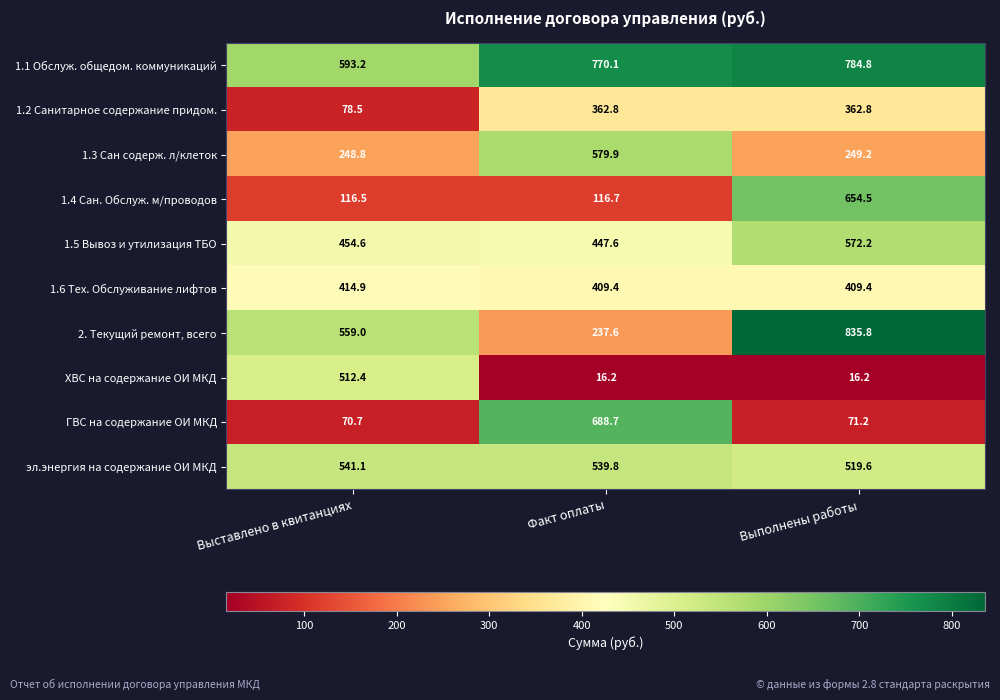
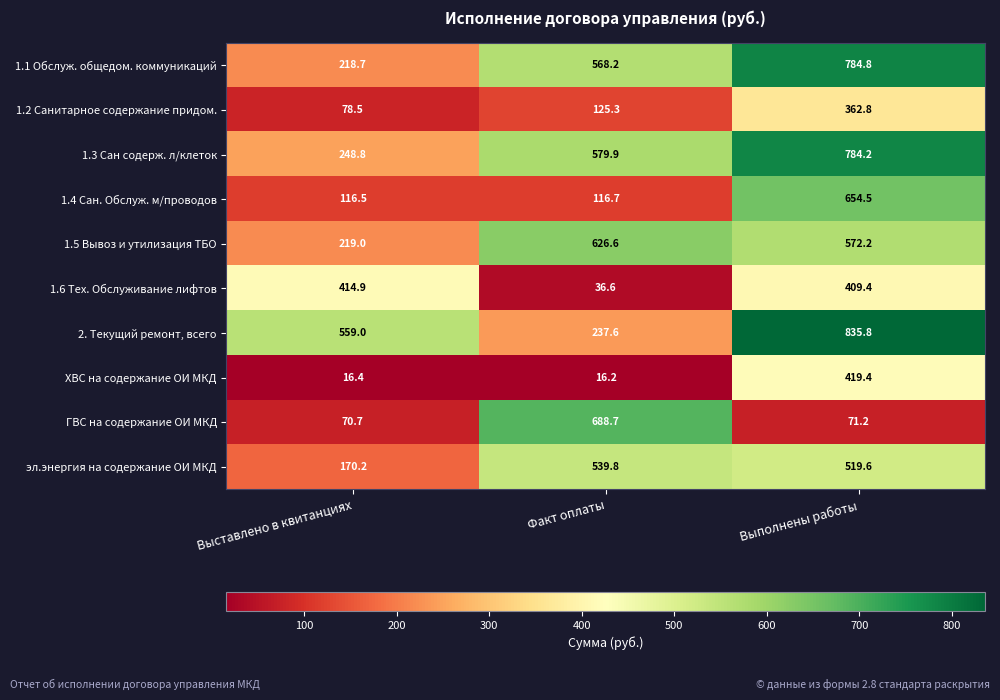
  {
    "1.1 Обслуж. общедом. коммуникаций": {
-     "Выставлено в квитанциях": 593.2,
-     "Факт оплаты": 770.1,
+     "Выставлено в квитанциях": 218.7,
+     "Факт оплаты": 568.2,
      "Выполнены работы": 784.8
    },
    "1.2 Санитарное содержание придом.": {
      "Выставлено в квитанциях": 78.5,
-     "Факт оплаты": 362.8,
+     "Факт оплаты": 125.3,
      "Выполнены работы": 362.8
    },
    "1.3 Сан содерж. л/клеток": {
      "Выставлено в квитанциях": 248.8,
      "Факт оплаты": 579.9,
-     "Выполнены работы": 249.2
+     "Выполнены работы": 784.2
    },
    "1.4 Сан. Обслуж. м/проводов": {
      "Выставлено в квитанциях": 116.5,
      "Факт оплаты": 116.7,
      "Выполнены работы": 654.5
    },
    "1.5 Вывоз и утилизация ТБО": {
-     "Выставлено в квитанциях": 454.6,
-     "Факт оплаты": 447.6,
+     "Выставлено в квитанциях": 219.0,
+     "Факт оплаты": 626.6,
      "Выполнены работы": 572.2
    },
    "1.6 Тех. Обслуживание лифтов": {
      "Выставлено в квитанциях": 414.9,
-     "Факт оплаты": 409.4,
+     "Факт оплаты": 36.6,
      "Выполнены работы": 409.4
    },
    "2. Текущий ремонт, всего": {
      "Выставлено в квитанциях": 559.0,
      "Факт оплаты": 237.6,
      "Выполнены работы": 835.8
    },
    "ХВС на содержание ОИ МКД": {
-     "Выставлено в квитанциях": 512.4,
+     "Выставлено в квитанциях": 16.4,
      "Факт оплаты": 16.2,
-     "Выполнены работы": 16.2
+     "Выполнены работы": 419.4
    },
    "ГВС на содержание ОИ МКД": {
      "Выставлено в квитанциях": 70.7,
      "Факт оплаты": 688.7,
      "Выполнены работы": 71.2
    },
    "эл.энергия на содержание ОИ МКД": {
-     "Выставлено в квитанциях": 541.1,
+     "Выставлено в квитанциях": 170.2,
      "Факт оплаты": 539.8,
      "Выполнены работы": 519.6
    }
  }
